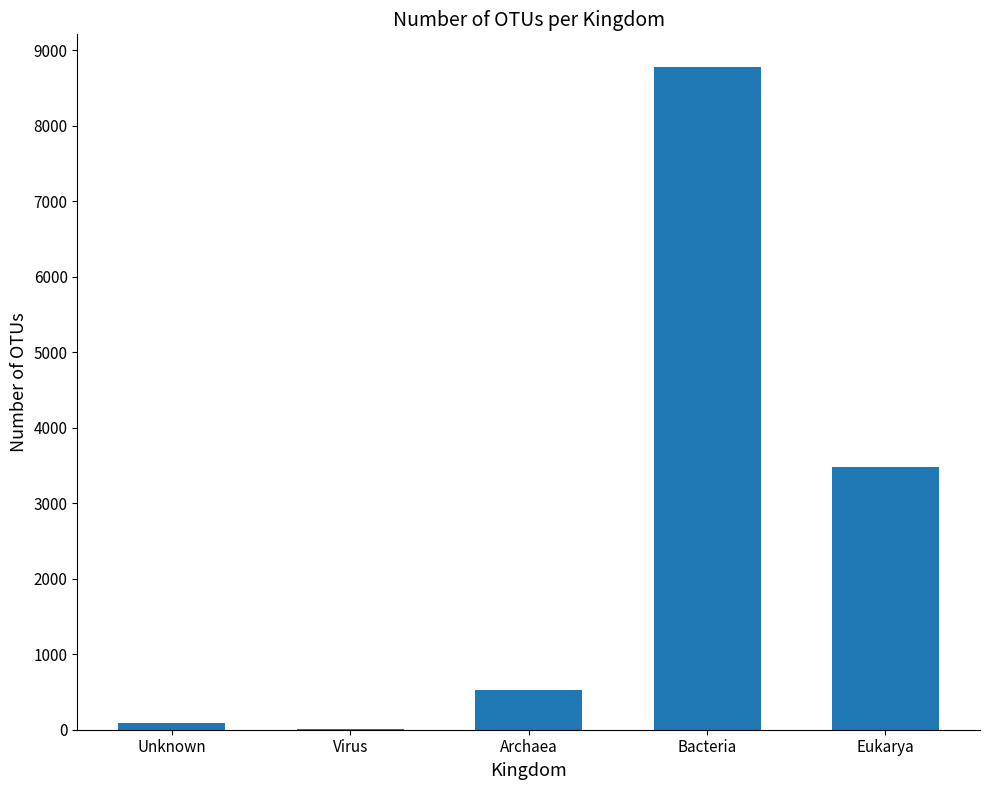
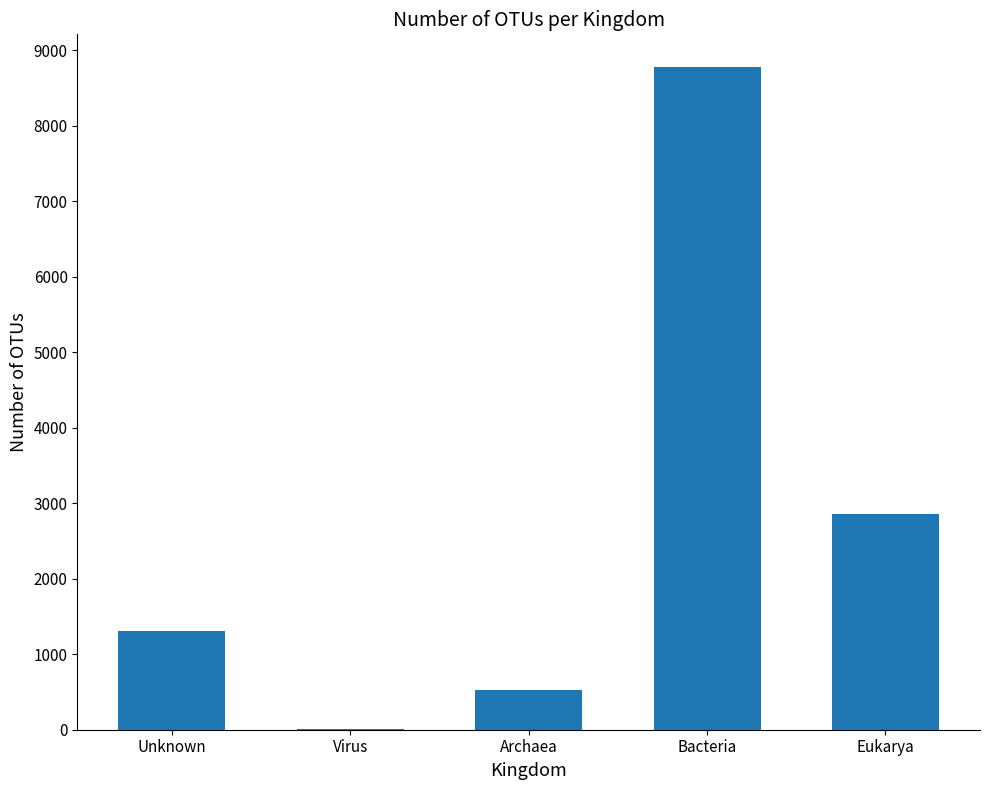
  {
-   "Unknown": 100,
+   "Unknown": 1300,
    "Archaea": 500,
    "Bacteria": 8800,
-   "Eukarya": 3500
+   "Eukarya": 2900
  }
